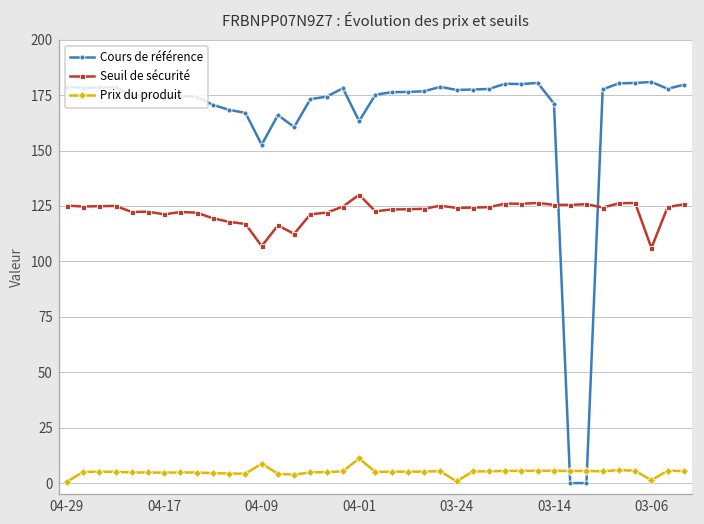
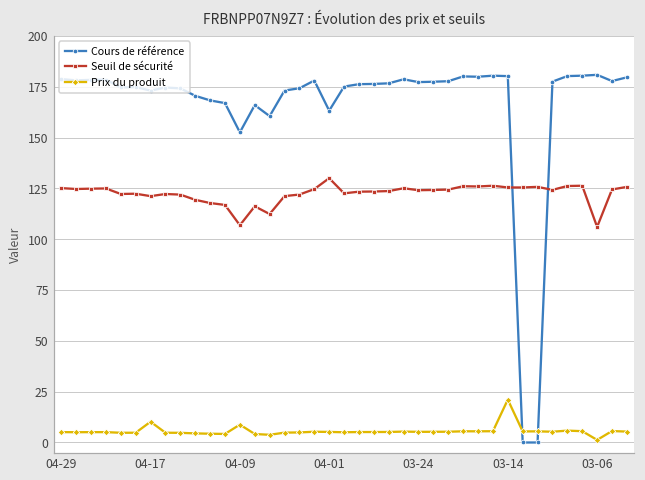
  {
    "Cours de référence": {
      "04-09": 153,
      "04-01": 163,
      "03-24": 177,
-     "03-14": 171,
+     "03-14": 180,
      "03-06": 181
    },
    "Seuil de sécurité": {
      "04-29": 125,
      "04-17": 121,
      "04-09": 107,
      "04-01": 130,
      "03-24": 124,
      "03-14": 125,
      "03-06": 106
    },
    "Prix du produit": {
-     "04-29": 1,
-     "04-17": 5,
+     "04-29": 5,
+     "04-17": 10,
      "04-09": 9,
-     "04-01": 11,
-     "03-24": 1,
-     "03-14": 6,
+     "04-01": 5,
+     "03-24": 5,
+     "03-14": 21,
      "03-06": 1
    }
  }
